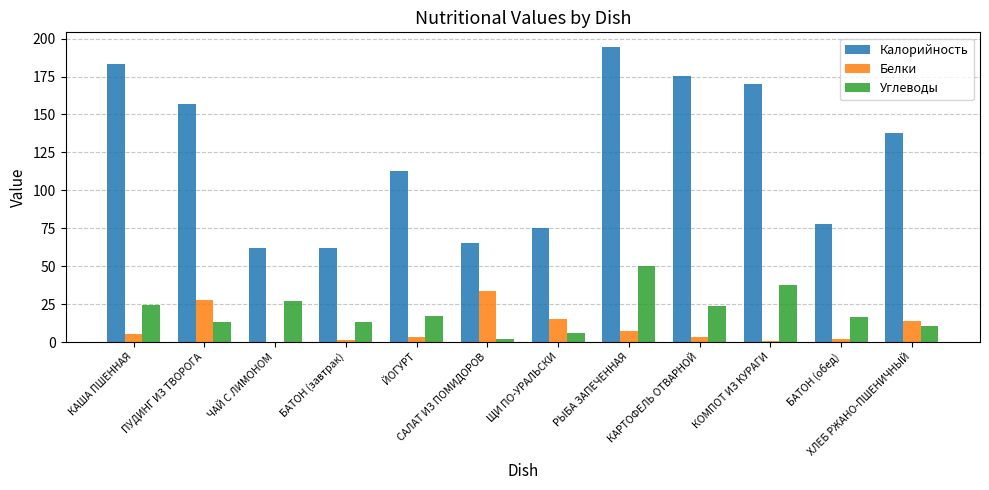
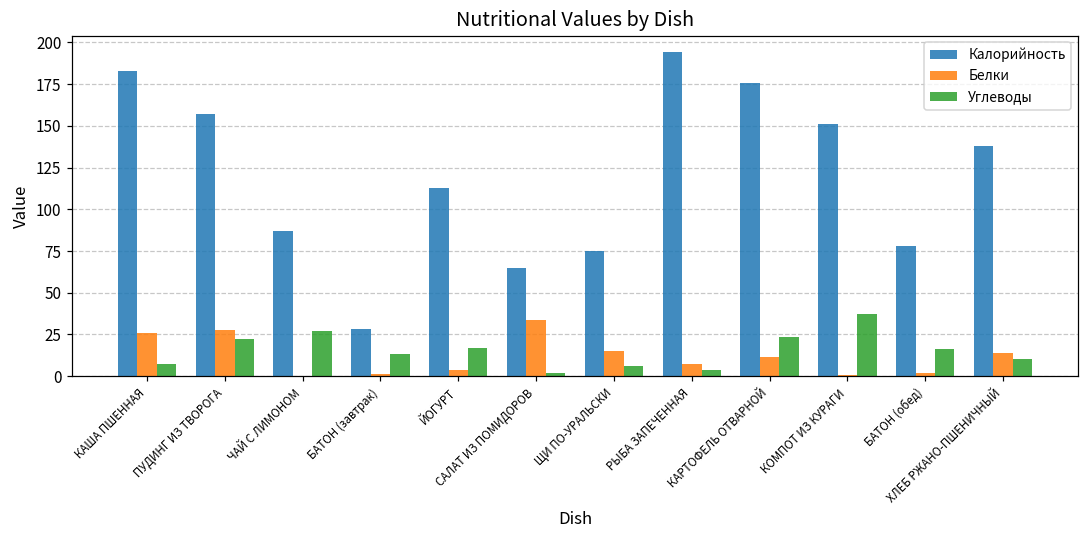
  {
    "Калорийность": {
      "КАША ПШЕННАЯ": 183,
      "ПУДИНГ ИЗ ТВОРОГА": 157,
-     "ЧАЙ С ЛИМОНОМ": 62,
-     "БАТОН (завтрак)": 62,
+     "ЧАЙ С ЛИМОНОМ": 87,
+     "БАТОН (завтрак)": 28,
      "ЙОГУРТ": 113,
      "САЛАТ ИЗ ПОМИДОРОВ": 65,
      "ЩИ ПО-УРАЛЬСКИ": 75,
      "РЫБА ЗАПЕЧЕННАЯ": 194,
      "КАРТОФЕЛЬ ОТВАРНОЙ": 176,
-     "КОМПОТ ИЗ КУРАГИ": 170,
+     "КОМПОТ ИЗ КУРАГИ": 151,
      "БАТОН (обед)": 78,
      "ХЛЕБ РЖАНО-ПШЕНИЧНЫЙ": 138
    },
    "Белки": {
-     "КАША ПШЕННАЯ": 6,
+     "КАША ПШЕННАЯ": 26,
      "ПУДИНГ ИЗ ТВОРОГА": 28,
      "ЙОГУРТ": 4,
      "САЛАТ ИЗ ПОМИДОРОВ": 34,
      "ЩИ ПО-УРАЛЬСКИ": 15,
      "РЫБА ЗАПЕЧЕННАЯ": 7,
-     "КАРТОФЕЛЬ ОТВАРНОЙ": 3,
+     "КАРТОФЕЛЬ ОТВАРНОЙ": 11,
      "БАТОН (обед)": 2,
      "ХЛЕБ РЖАНО-ПШЕНИЧНЫЙ": 14
    },
    "Углеводы": {
-     "КАША ПШЕННАЯ": 24,
-     "ПУДИНГ ИЗ ТВОРОГА": 13,
+     "КАША ПШЕННАЯ": 8,
+     "ПУДИНГ ИЗ ТВОРОГА": 22,
      "ЧАЙ С ЛИМОНОМ": 27,
      "БАТОН (завтрак)": 13,
      "ЙОГУРТ": 17,
      "САЛАТ ИЗ ПОМИДОРОВ": 2,
      "ЩИ ПО-УРАЛЬСКИ": 6,
-     "РЫБА ЗАПЕЧЕННАЯ": 50,
+     "РЫБА ЗАПЕЧЕННАЯ": 4,
      "КАРТОФЕЛЬ ОТВАРНОЙ": 24,
      "КОМПОТ ИЗ КУРАГИ": 37,
      "БАТОН (обед)": 16,
      "ХЛЕБ РЖАНО-ПШЕНИЧНЫЙ": 10
    }
  }
